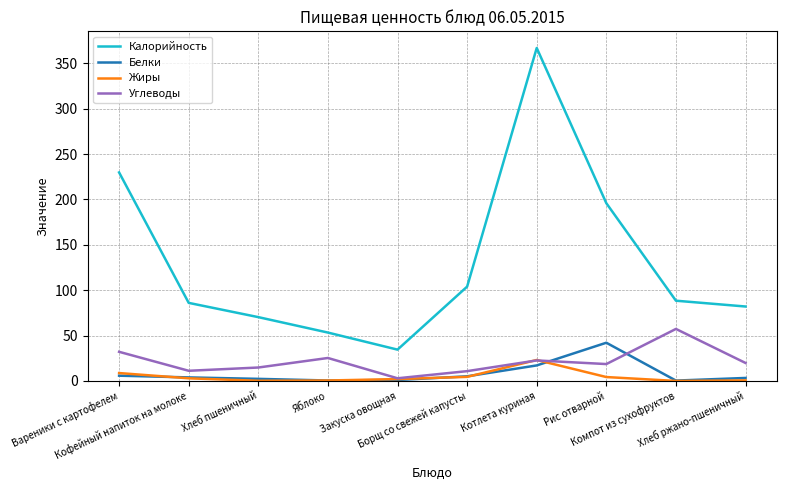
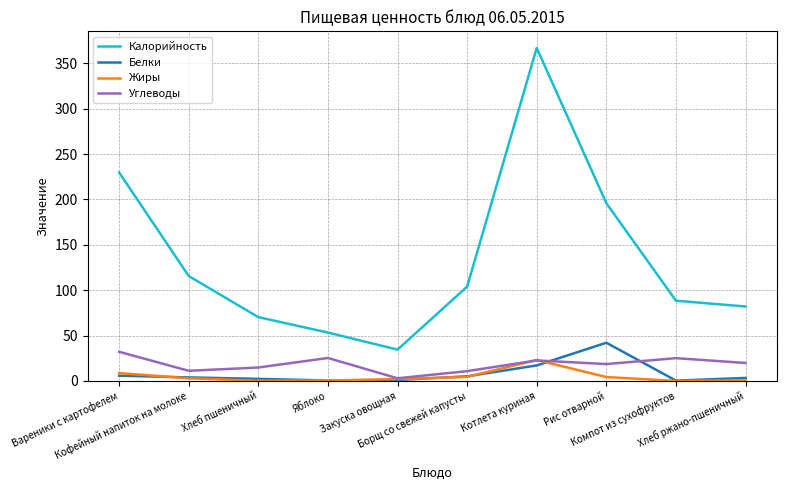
  {
    "Калорийность": {
      "Вареники с картофелем": 230,
-     "Кофейный напиток на молоке": 90,
+     "Кофейный напиток на молоке": 120,
      "Хлеб пшеничный": 70,
      "Яблоко": 50,
      "Закуска овощная": 30,
      "Борщ со свежей капусты": 100,
      "Котлета куриная": 370,
      "Рис отварной": 200,
      "Компот из сухофруктов": 90,
      "Хлеб ржано-пшеничный": 80
    },
    "Белки": {
      "Вареники с картофелем": 10,
      "Котлета куриная": 20,
      "Рис отварной": 40
    },
    "Жиры": {
      "Вареники с картофелем": 10,
      "Рис отварной": 0
    },
    "Углеводы": {
      "Вареники с картофелем": 30,
      "Кофейный напиток на молоке": 10,
      "Хлеб пшеничный": 10,
      "Яблоко": 30,
      "Борщ со свежей капусты": 10,
      "Рис отварной": 20,
-     "Компот из сухофруктов": 60,
+     "Компот из сухофруктов": 30,
      "Хлеб ржано-пшеничный": 20
    }
  }
